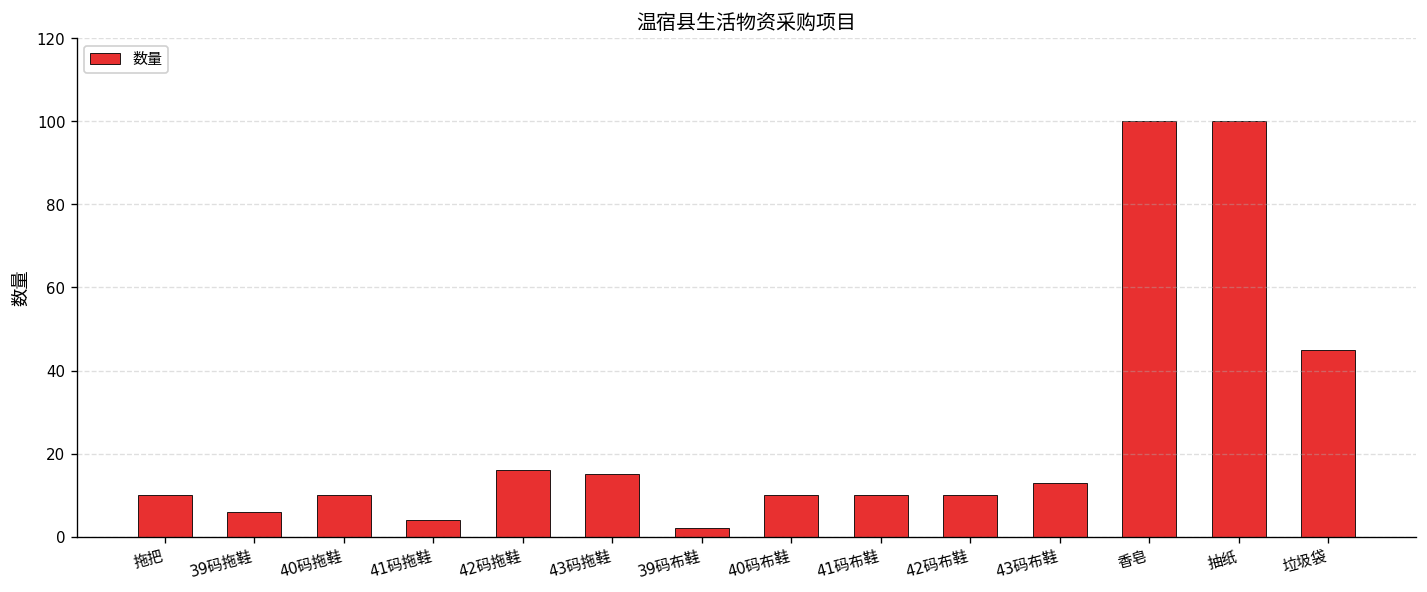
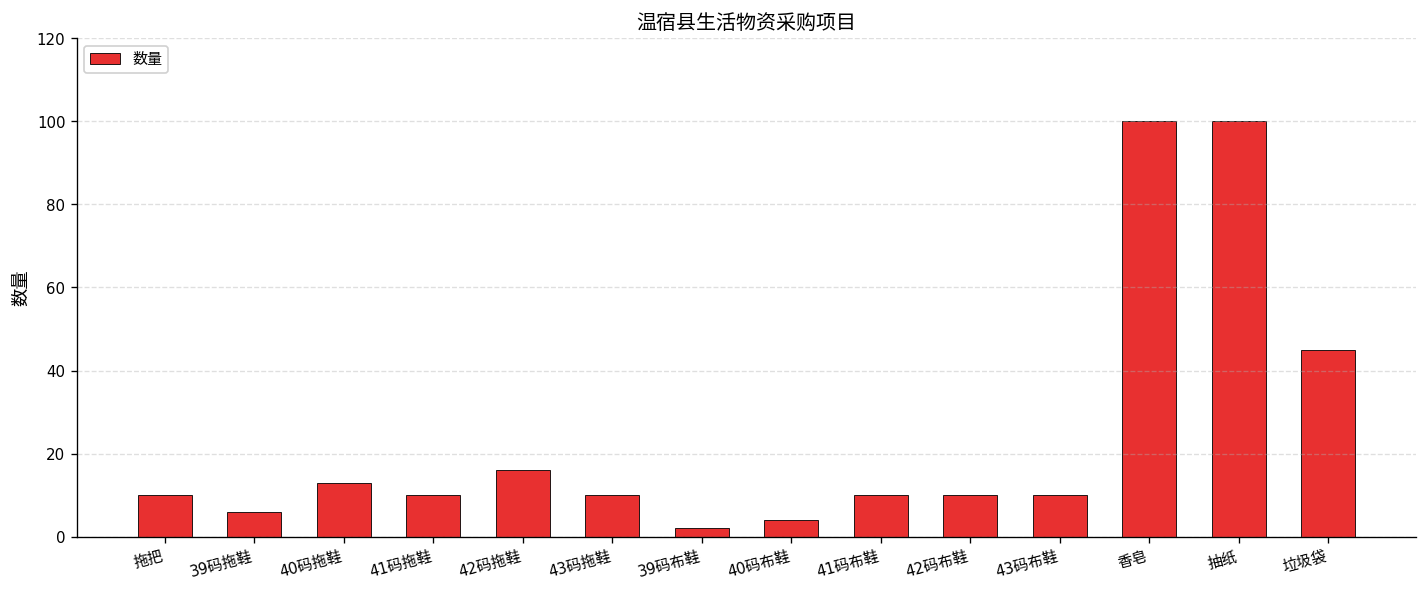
  {
    "拖把": 10,
    "39码拖鞋": 6,
-   "40码拖鞋": 10,
-   "41码拖鞋": 4,
+   "40码拖鞋": 13,
+   "41码拖鞋": 10,
    "42码拖鞋": 16,
-   "43码拖鞋": 15,
+   "43码拖鞋": 10,
    "39码布鞋": 2,
-   "40码布鞋": 10,
+   "40码布鞋": 4,
    "41码布鞋": 10,
    "42码布鞋": 10,
-   "43码布鞋": 13,
+   "43码布鞋": 10,
    "香皂": 100,
    "抽纸": 100,
    "垃圾袋": 45
  }
